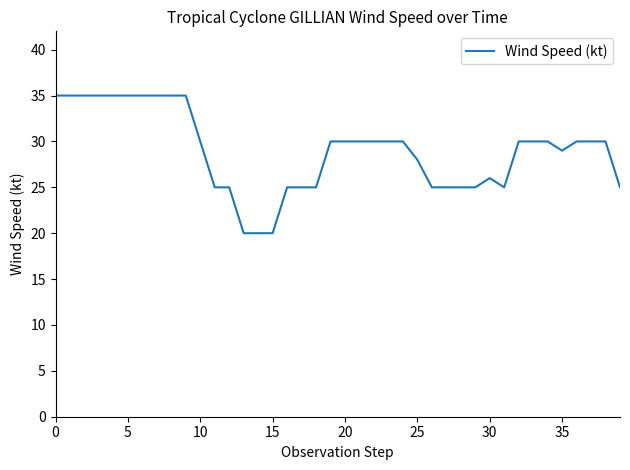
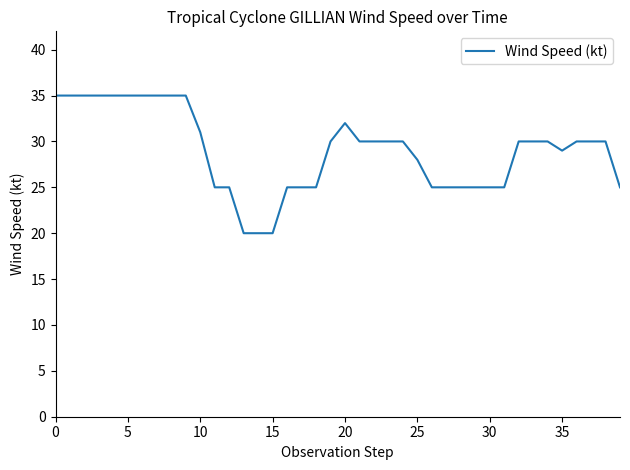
  {
    "0": 35,
    "5": 35,
-   "10": 30,
+   "10": 31,
    "15": 20,
-   "20": 30,
+   "20": 32,
    "25": 28,
-   "30": 26,
+   "30": 25,
    "35": 29
  }
